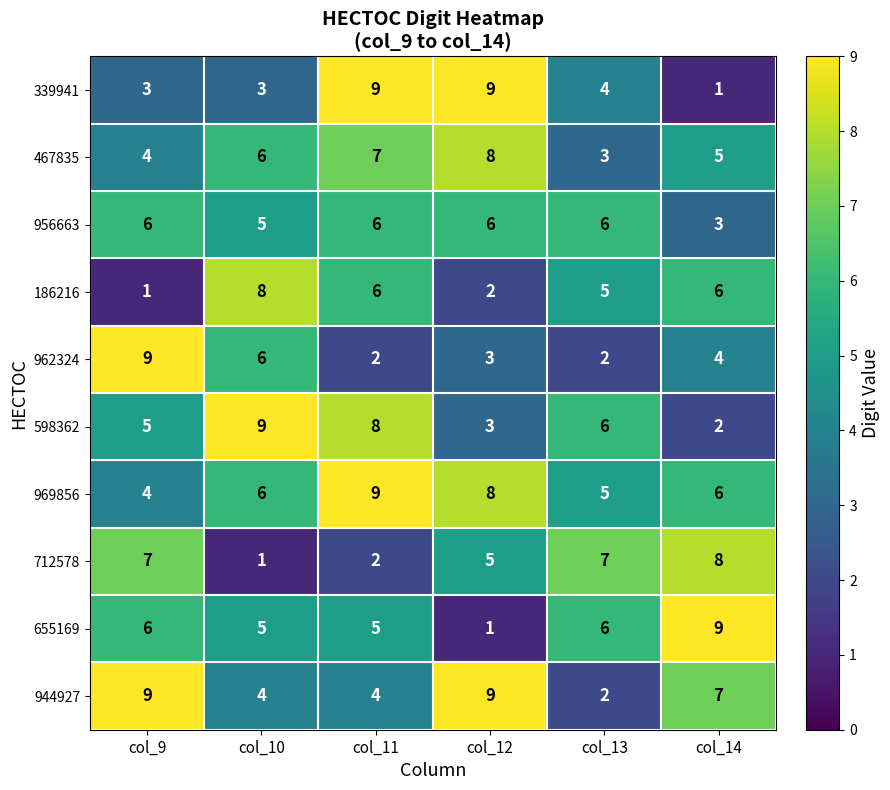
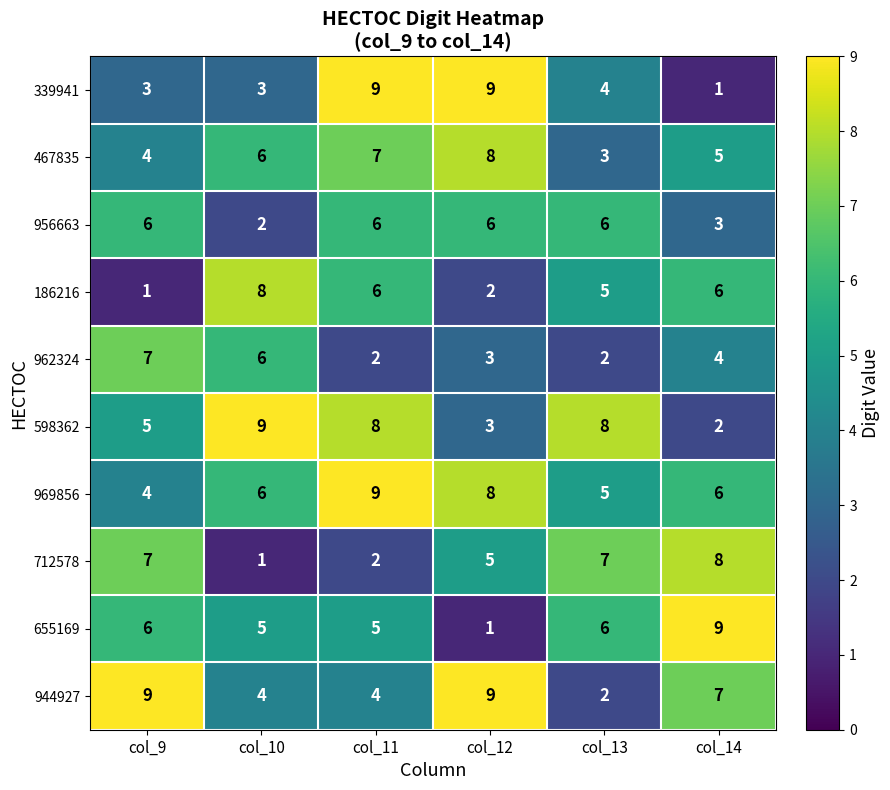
  {
    "339941": {
      "col_9": 3,
      "col_10": 3,
      "col_11": 9,
      "col_12": 9,
      "col_13": 4,
      "col_14": 1
    },
    "467835": {
      "col_9": 4,
      "col_10": 6,
      "col_11": 7,
      "col_12": 8,
      "col_13": 3,
      "col_14": 5
    },
    "956663": {
      "col_9": 6,
-     "col_10": 5,
+     "col_10": 2,
      "col_11": 6,
      "col_12": 6,
      "col_13": 6,
      "col_14": 3
    },
    "186216": {
      "col_9": 1,
      "col_10": 8,
      "col_11": 6,
      "col_12": 2,
      "col_13": 5,
      "col_14": 6
    },
    "962324": {
-     "col_9": 9,
+     "col_9": 7,
      "col_10": 6,
      "col_11": 2,
      "col_12": 3,
      "col_13": 2,
      "col_14": 4
    },
    "598362": {
      "col_9": 5,
      "col_10": 9,
      "col_11": 8,
      "col_12": 3,
-     "col_13": 6,
+     "col_13": 8,
      "col_14": 2
    },
    "969856": {
      "col_9": 4,
      "col_10": 6,
      "col_11": 9,
      "col_12": 8,
      "col_13": 5,
      "col_14": 6
    },
    "712578": {
      "col_9": 7,
      "col_10": 1,
      "col_11": 2,
      "col_12": 5,
      "col_13": 7,
      "col_14": 8
    },
    "655169": {
      "col_9": 6,
      "col_10": 5,
      "col_11": 5,
      "col_12": 1,
      "col_13": 6,
      "col_14": 9
    },
    "944927": {
      "col_9": 9,
      "col_10": 4,
      "col_11": 4,
      "col_12": 9,
      "col_13": 2,
      "col_14": 7
    }
  }
